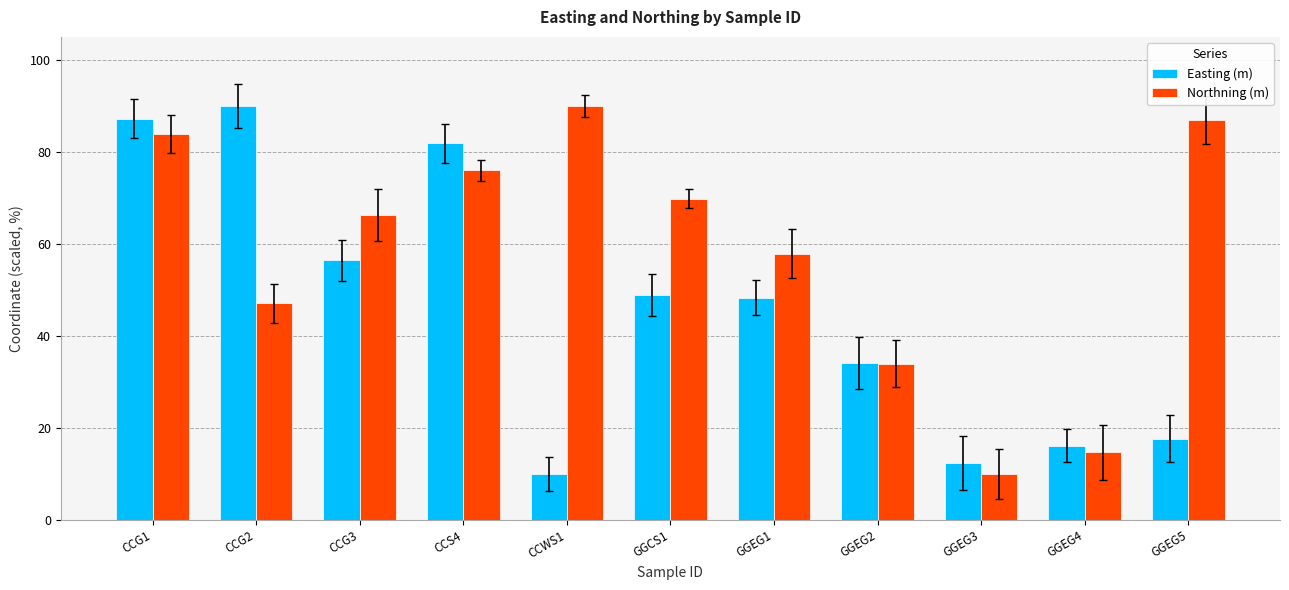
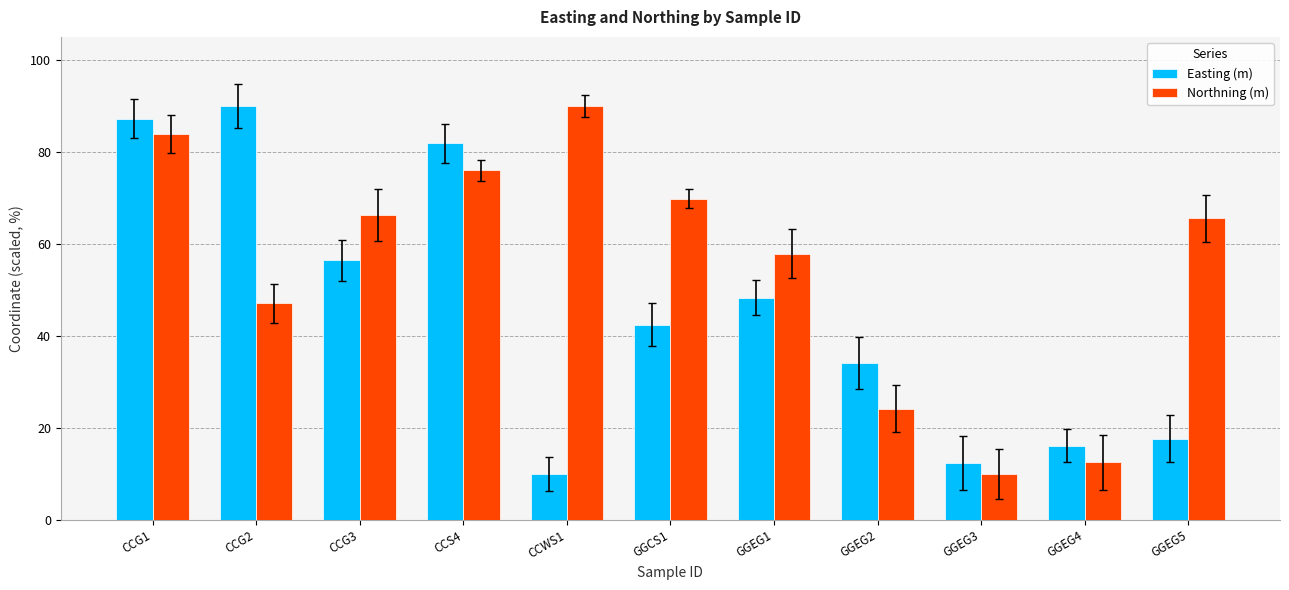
  {
    "Easting (m)": {
      "CCG1": 87,
      "CCG2": 90,
      "CCG3": 56,
      "CCS4": 82,
      "CCWS1": 10,
-     "GGCS1": 49,
+     "GGCS1": 42,
      "GGEG1": 48,
      "GGEG2": 34,
      "GGEG3": 12,
      "GGEG4": 16,
      "GGEG5": 18
    },
    "Northning (m)": {
      "CCG1": 84,
      "CCG2": 47,
      "CCG3": 66,
      "CCS4": 76,
      "CCWS1": 90,
      "GGCS1": 70,
      "GGEG1": 58,
-     "GGEG2": 34,
+     "GGEG2": 24,
      "GGEG3": 10,
-     "GGEG4": 15,
-     "GGEG5": 87
+     "GGEG4": 12,
+     "GGEG5": 66
    }
  }
